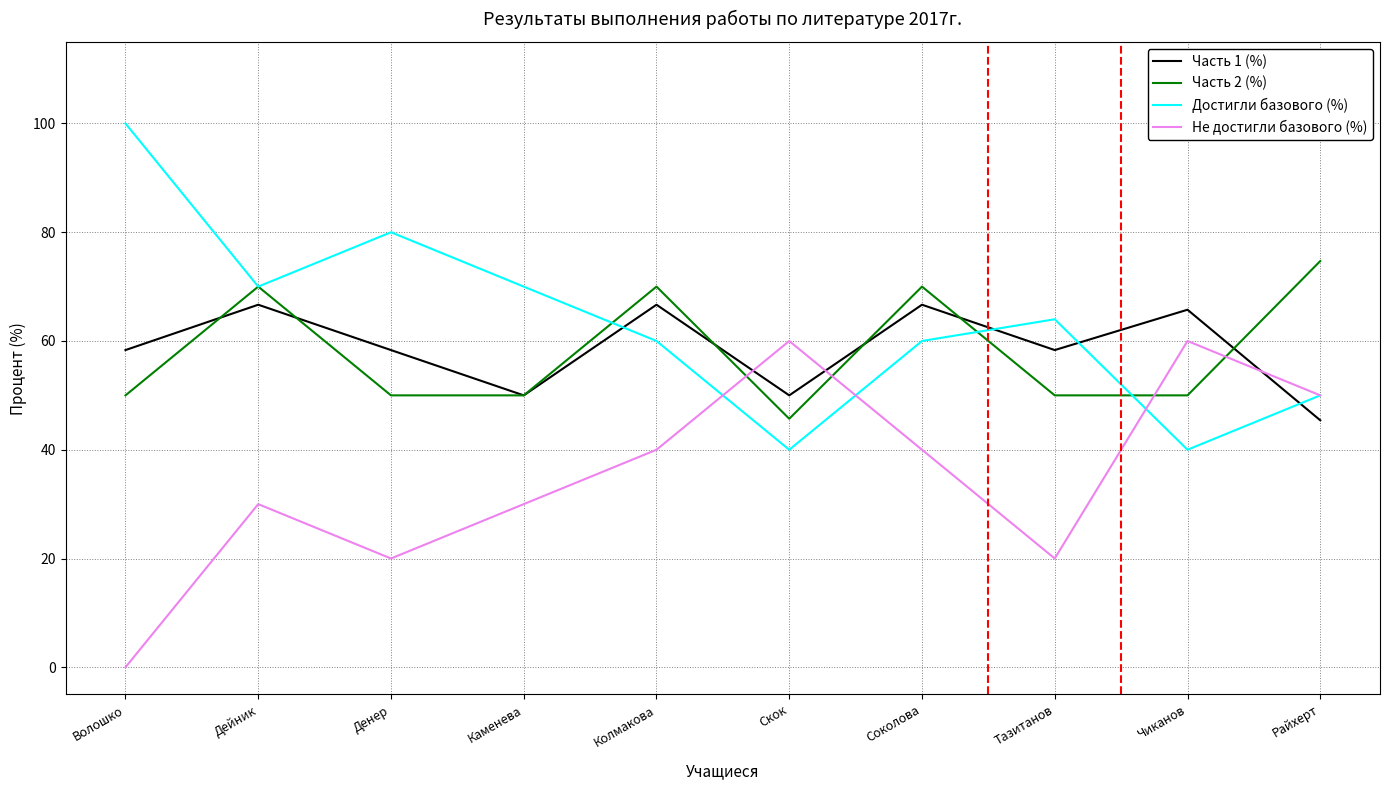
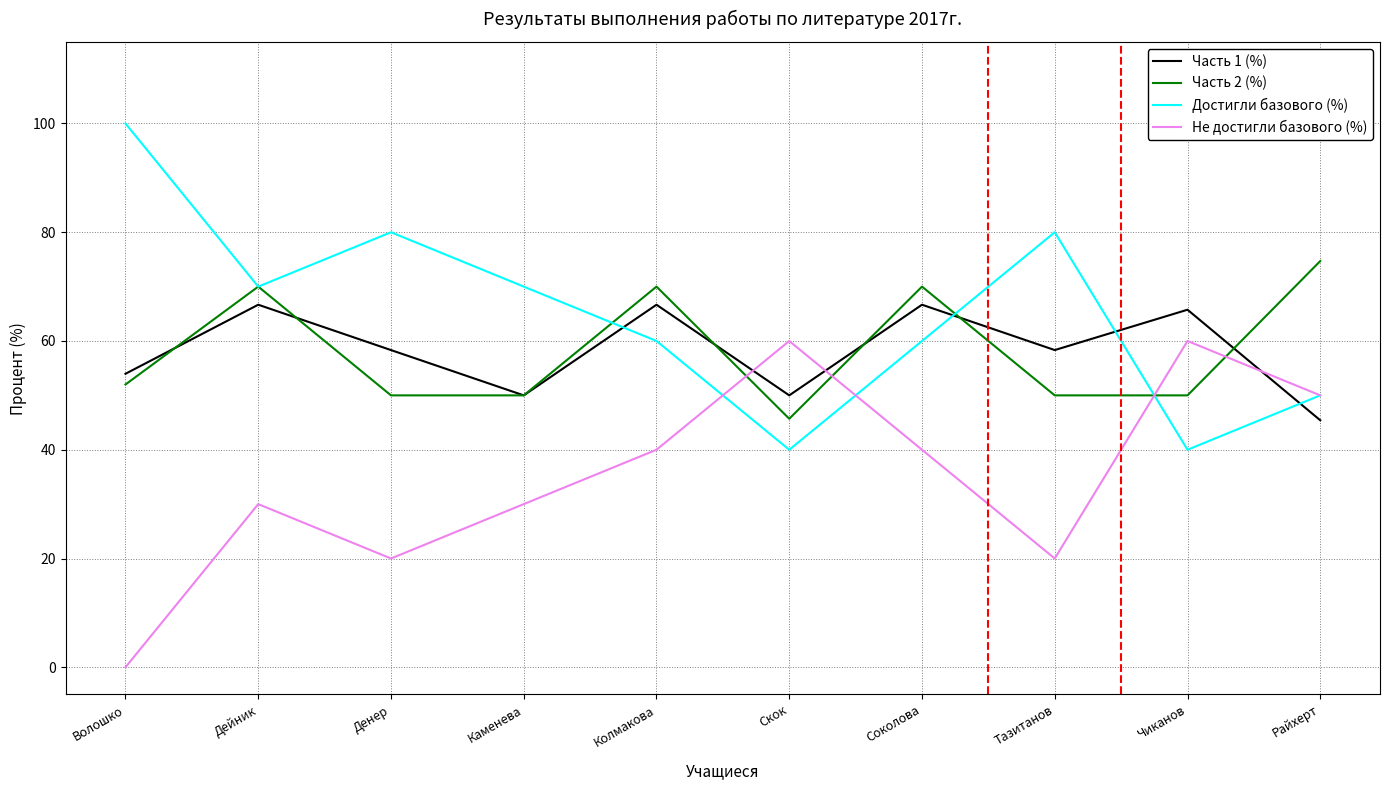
  {
    "Часть 1 (%)": {
-     "Волошко": 58,
+     "Волошко": 54,
      "Дейник": 67,
      "Денер": 58,
      "Колмакова": 67,
      "Скок": 50,
      "Соколова": 67,
      "Тазитанов": 58,
      "Чиканов": 66,
      "Райхерт": 45
    },
    "Часть 2 (%)": {
-     "Волошко": 50,
+     "Волошко": 52,
      "Денер": 50,
      "Колмакова": 70,
      "Скок": 46,
      "Соколова": 70,
      "Тазитанов": 50,
      "Чиканов": 50,
      "Райхерт": 75
    },
    "Достигли базового (%)": {
      "Волошко": 100,
      "Денер": 80,
      "Каменева": 70,
      "Колмакова": 60,
      "Скок": 40,
      "Соколова": 60,
-     "Тазитанов": 64,
+     "Тазитанов": 80,
      "Чиканов": 40
    },
    "Не достигли базового (%)": {
      "Волошко": 0,
      "Дейник": 30,
      "Денер": 20,
      "Каменева": 30,
      "Колмакова": 40,
      "Скок": 60,
      "Соколова": 40,
      "Тазитанов": 20,
      "Чиканов": 60
    }
  }
